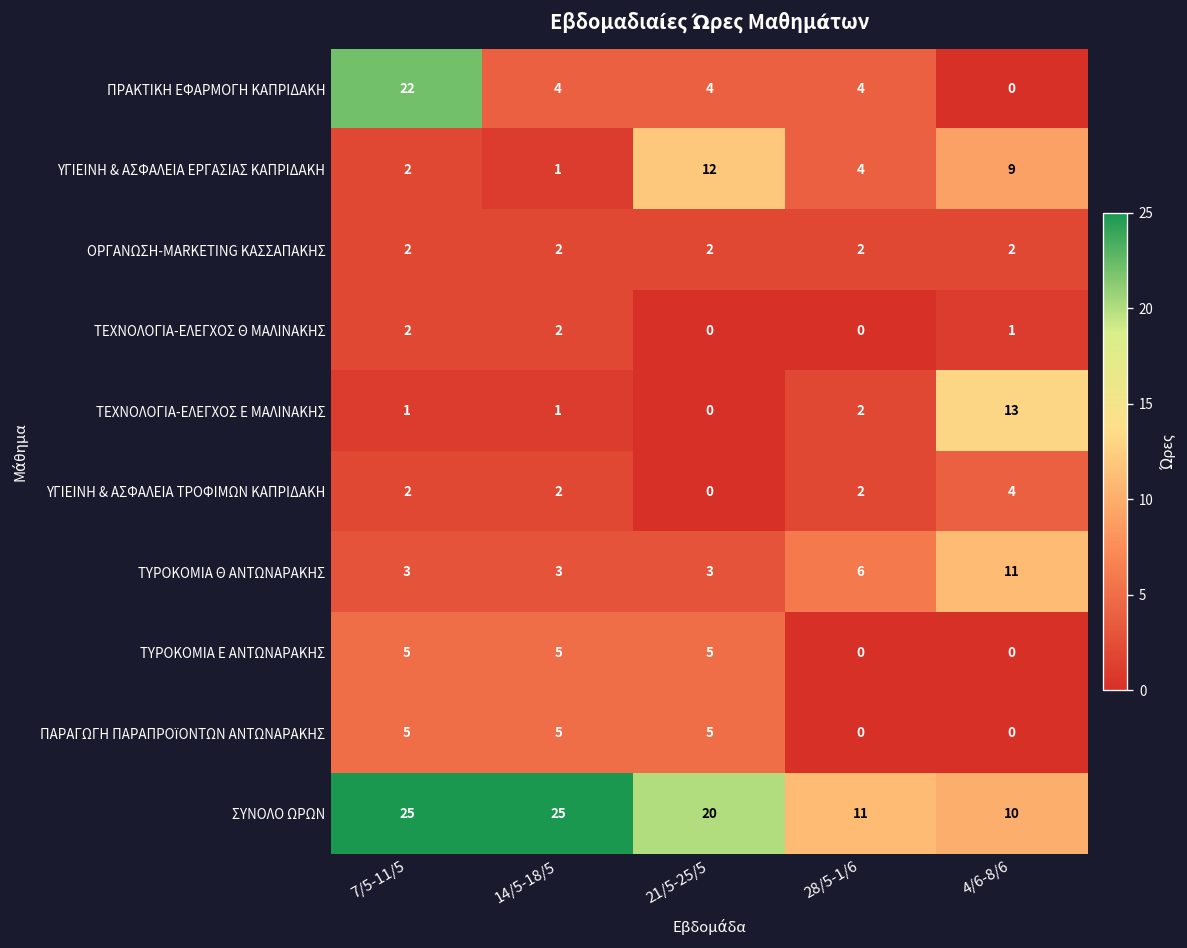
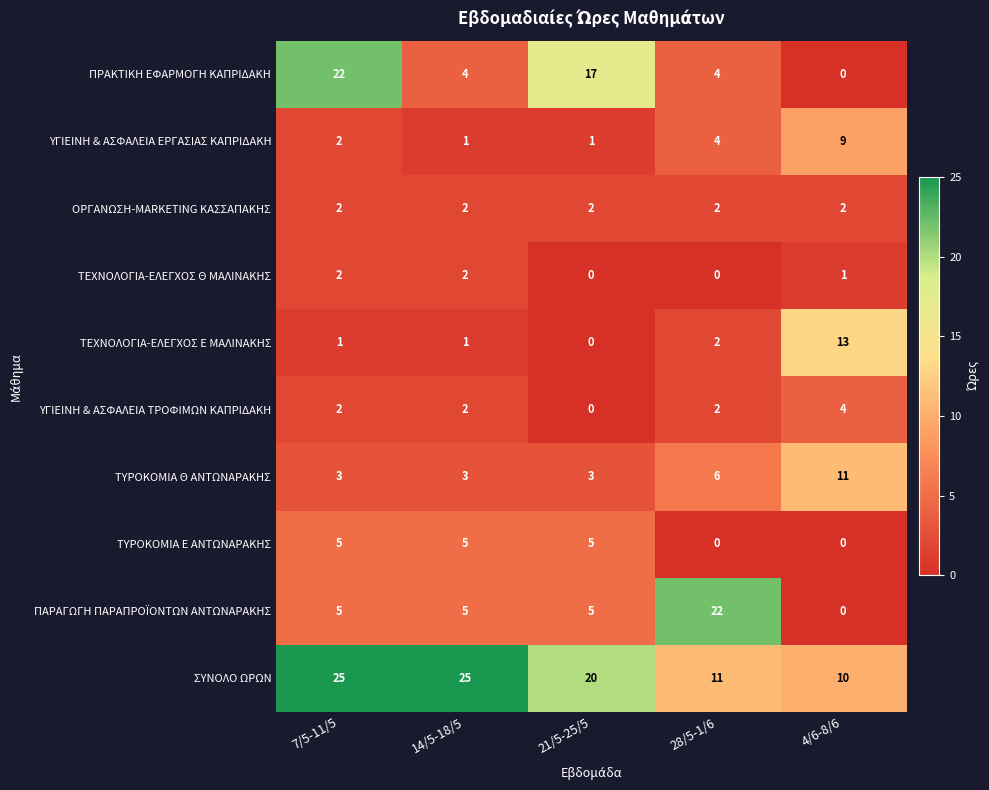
  {
    "ΠΡΑΚΤΙΚΗ ΕΦΑΡΜΟΓΗ ΚΑΠΡΙΔΑΚΗ": {
      "7/5-11/5": 22,
      "14/5-18/5": 4,
-     "21/5-25/5": 4,
+     "21/5-25/5": 17,
      "28/5-1/6": 4,
      "4/6-8/6": 0
    },
    "ΥΓΙΕΙΝΗ & ΑΣΦΑΛΕΙΑ ΕΡΓΑΣΙΑΣ ΚΑΠΡΙΔΑΚΗ": {
      "7/5-11/5": 2,
      "14/5-18/5": 1,
-     "21/5-25/5": 12,
+     "21/5-25/5": 1,
      "28/5-1/6": 4,
      "4/6-8/6": 9
    },
    "ΟΡΓΑΝΩΣΗ-MARKETING ΚΑΣΣΑΠΑΚΗΣ": {
      "7/5-11/5": 2,
      "14/5-18/5": 2,
      "21/5-25/5": 2,
      "28/5-1/6": 2,
      "4/6-8/6": 2
    },
    "ΤΕΧΝΟΛΟΓΙΑ-ΕΛΕΓΧΟΣ Θ ΜΑΛΙΝΑΚΗΣ": {
      "7/5-11/5": 2,
      "14/5-18/5": 2,
      "21/5-25/5": 0,
      "28/5-1/6": 0,
      "4/6-8/6": 1
    },
    "ΤΕΧΝΟΛΟΓΙΑ-ΕΛΕΓΧΟΣ Ε ΜΑΛΙΝΑΚΗΣ": {
      "7/5-11/5": 1,
      "14/5-18/5": 1,
      "21/5-25/5": 0,
      "28/5-1/6": 2,
      "4/6-8/6": 13
    },
    "ΥΓΙΕΙΝΗ & ΑΣΦΑΛΕΙΑ ΤΡΟΦΙΜΩΝ ΚΑΠΡΙΔΑΚΗ": {
      "7/5-11/5": 2,
      "14/5-18/5": 2,
      "21/5-25/5": 0,
      "28/5-1/6": 2,
      "4/6-8/6": 4
    },
    "ΤΥΡΟΚΟΜΙΑ Θ ΑΝΤΩΝΑΡΑΚΗΣ": {
      "7/5-11/5": 3,
      "14/5-18/5": 3,
      "21/5-25/5": 3,
      "28/5-1/6": 6,
      "4/6-8/6": 11
    },
    "ΤΥΡΟΚΟΜΙΑ Ε ΑΝΤΩΝΑΡΑΚΗΣ": {
      "7/5-11/5": 5,
      "14/5-18/5": 5,
      "21/5-25/5": 5,
      "28/5-1/6": 0,
      "4/6-8/6": 0
    },
    "ΠΑΡΑΓΩΓΗ ΠΑΡΑΠΡΟΪΟΝΤΩΝ ΑΝΤΩΝΑΡΑΚΗΣ": {
      "7/5-11/5": 5,
      "14/5-18/5": 5,
      "21/5-25/5": 5,
-     "28/5-1/6": 0,
+     "28/5-1/6": 22,
      "4/6-8/6": 0
    },
    "ΣΥΝΟΛΟ ΩΡΩΝ": {
      "7/5-11/5": 25,
      "14/5-18/5": 25,
      "21/5-25/5": 20,
      "28/5-1/6": 11,
      "4/6-8/6": 10
    }
  }
